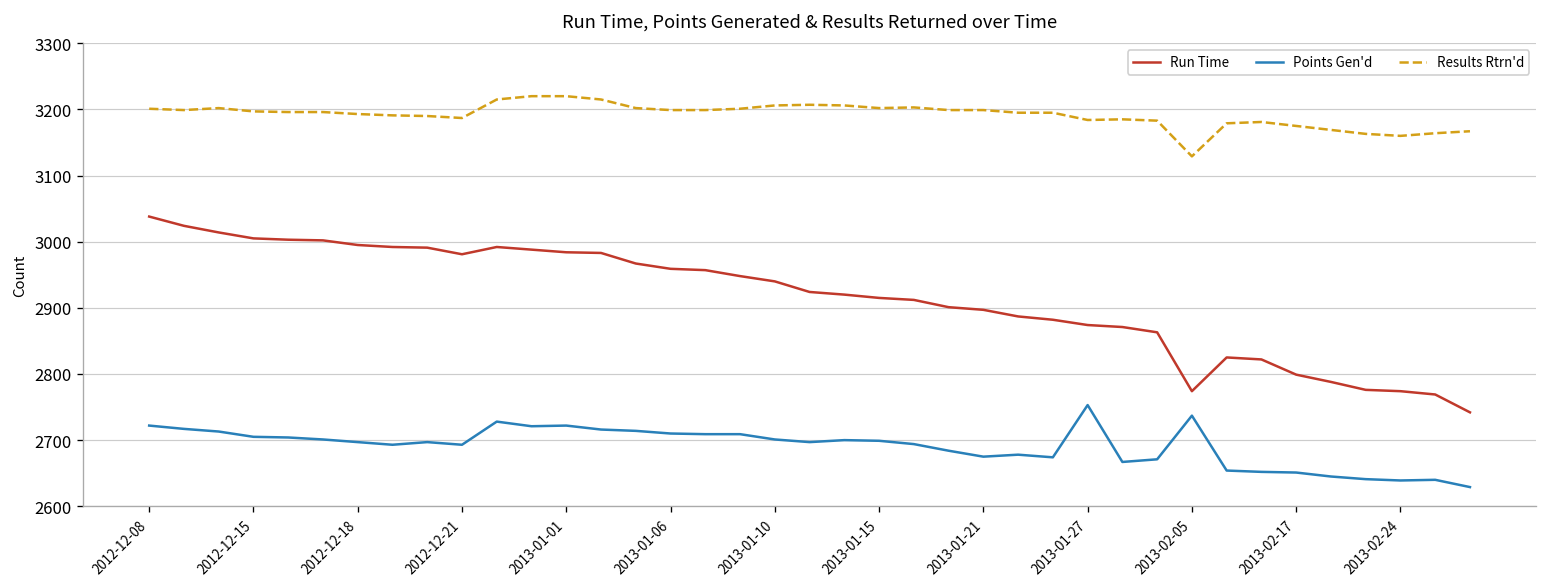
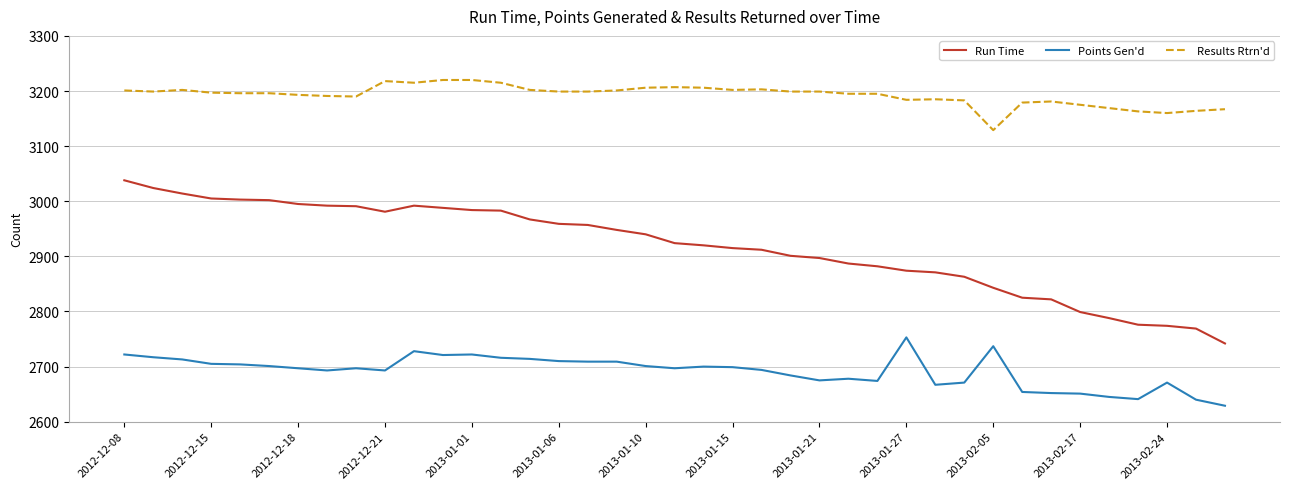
  {
    "Run Time": {
      "2012-12-08": 3040,
      "2012-12-15": 3010,
      "2012-12-18": 3000,
      "2012-12-21": 2980,
      "2013-01-01": 2980,
      "2013-01-06": 2960,
      "2013-01-10": 2940,
      "2013-01-15": 2920,
      "2013-01-21": 2900,
      "2013-01-27": 2870,
-     "2013-02-05": 2770,
+     "2013-02-05": 2840,
      "2013-02-17": 2800,
      "2013-02-24": 2770
    },
    "Points Gen'd": {
      "2012-12-08": 2720,
      "2012-12-15": 2710,
      "2012-12-18": 2700,
      "2012-12-21": 2690,
      "2013-01-01": 2720,
      "2013-01-06": 2710,
      "2013-01-10": 2700,
      "2013-01-15": 2700,
      "2013-01-21": 2680,
      "2013-01-27": 2750,
      "2013-02-05": 2740,
      "2013-02-17": 2650,
-     "2013-02-24": 2640
+     "2013-02-24": 2670
    },
    "Results Rtrn'd": {
      "2012-12-08": 3200,
      "2012-12-15": 3200,
      "2012-12-18": 3190,
-     "2012-12-21": 3190,
+     "2012-12-21": 3220,
      "2013-01-01": 3220,
      "2013-01-06": 3200,
      "2013-01-10": 3210,
      "2013-01-15": 3200,
      "2013-01-21": 3200,
      "2013-01-27": 3180,
      "2013-02-05": 3130,
      "2013-02-17": 3180,
      "2013-02-24": 3160
    }
  }
